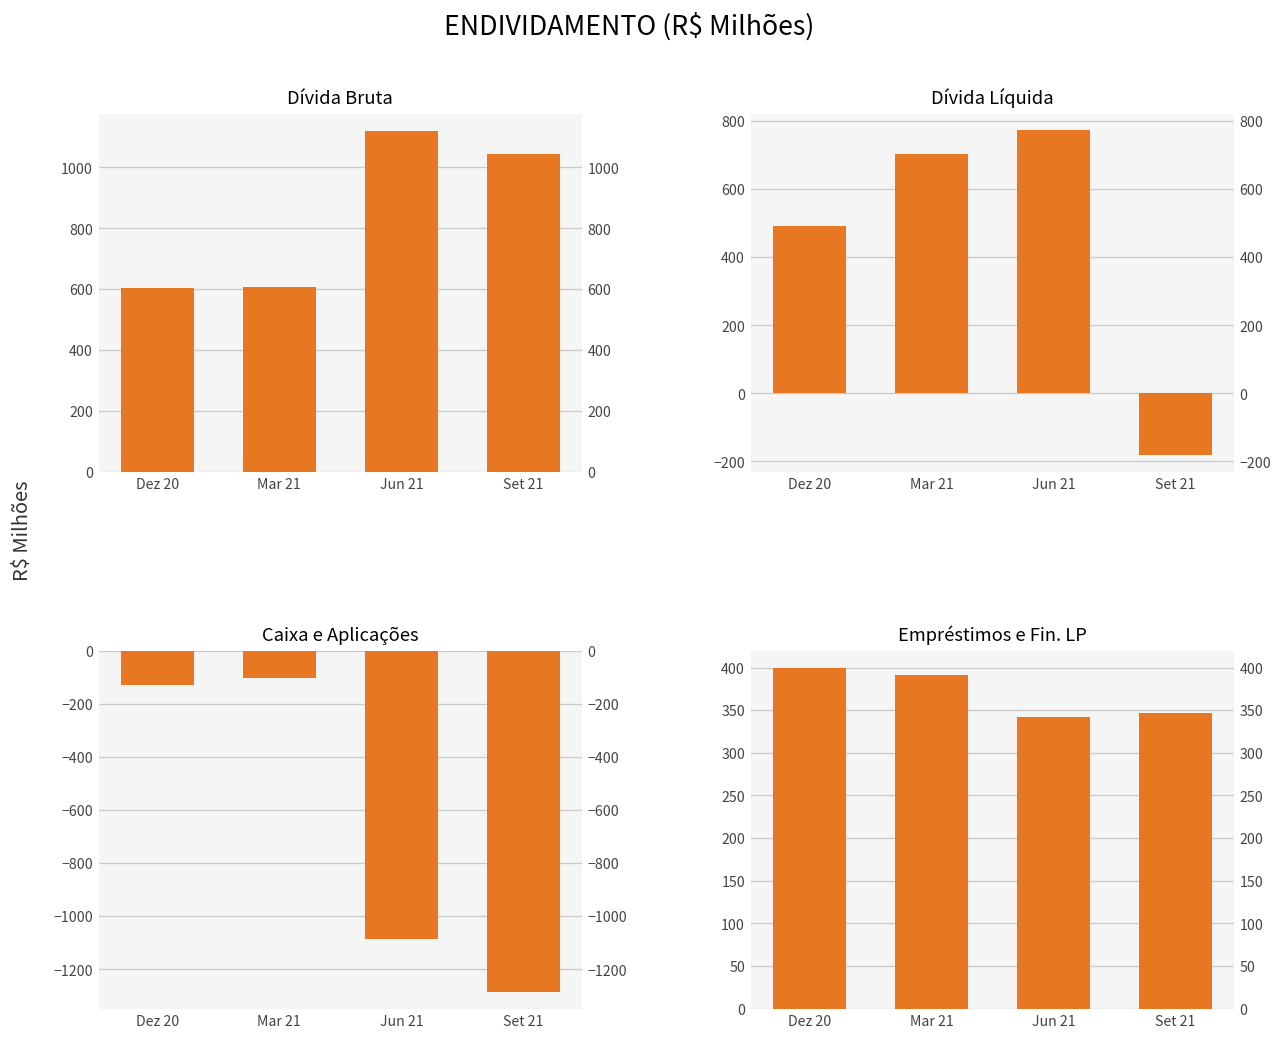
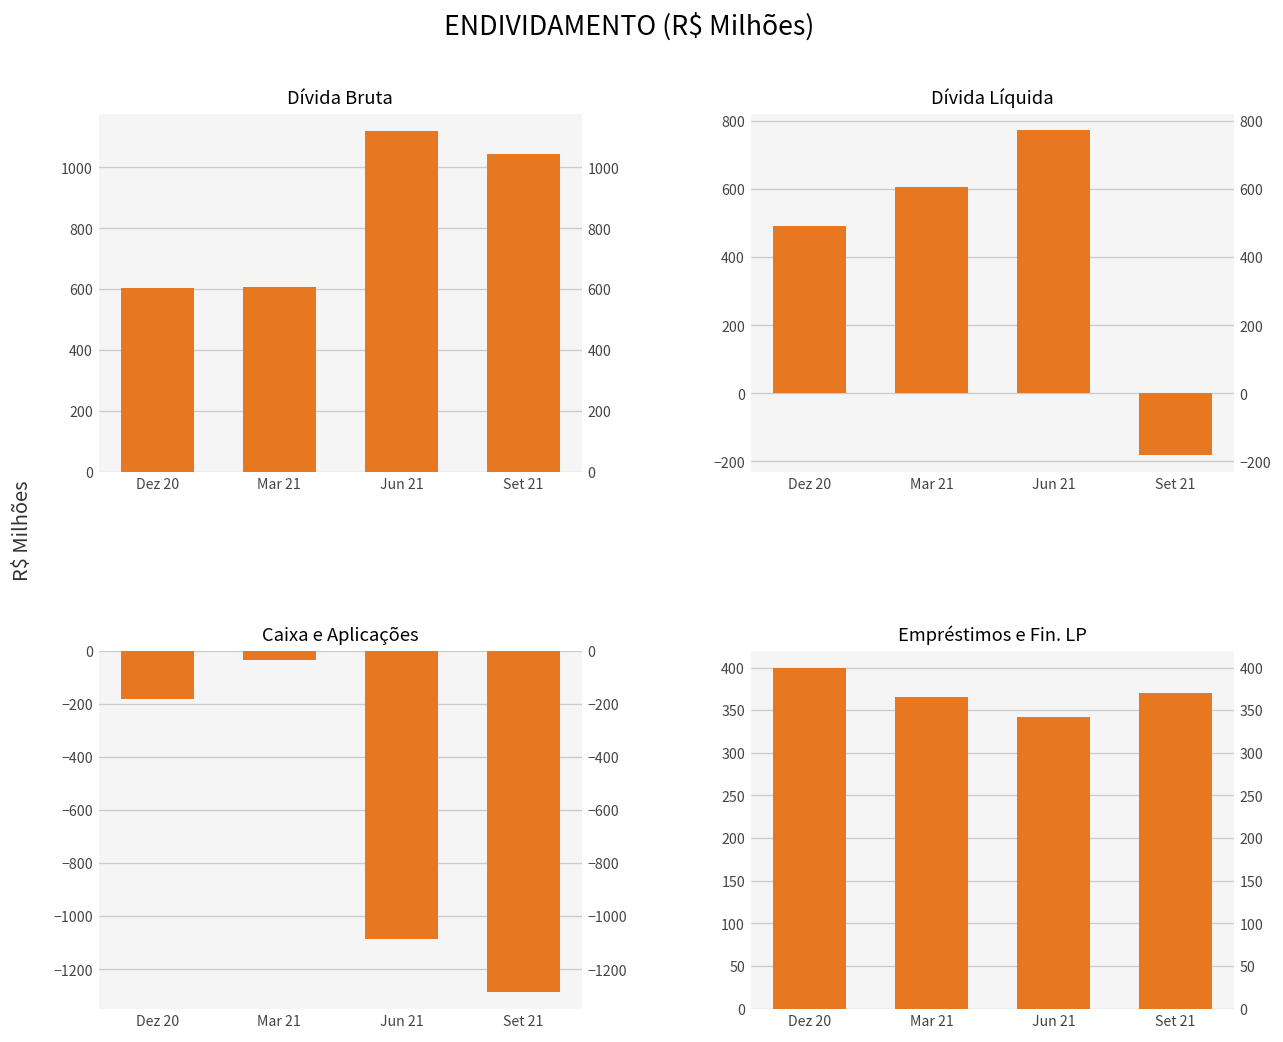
  {
    "Dívida Bruta": {
      "Dez 20": 600,
      "Mar 21": 610,
      "Jun 21": 1120,
      "Set 21": 1040
    },
    "Dívida Líquida": {
      "Dez 20": 490,
-     "Mar 21": 700,
+     "Mar 21": 600,
      "Jun 21": 770,
      "Set 21": -180
    },
    "Caixa e Aplicações": {
-     "Dez 20": -130,
-     "Mar 21": -100,
+     "Dez 20": -180,
+     "Mar 21": -40,
      "Jun 21": -1080,
      "Set 21": -1280
    },
    "Empréstimos e Fin. LP": {
      "Dez 20": 400,
-     "Mar 21": 390,
+     "Mar 21": 370,
      "Jun 21": 340,
-     "Set 21": 350
+     "Set 21": 370
    }
  }
